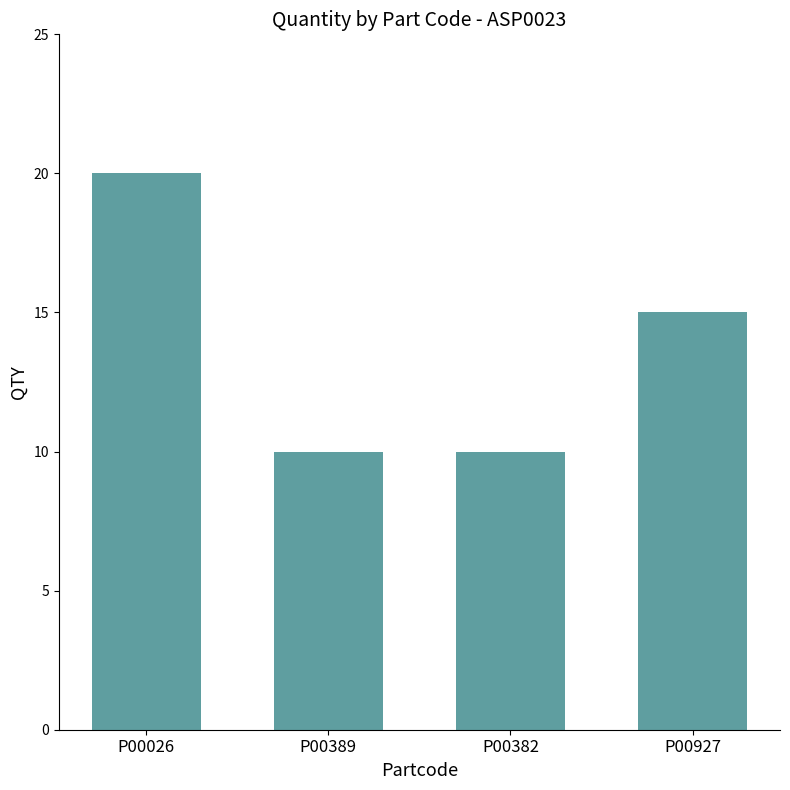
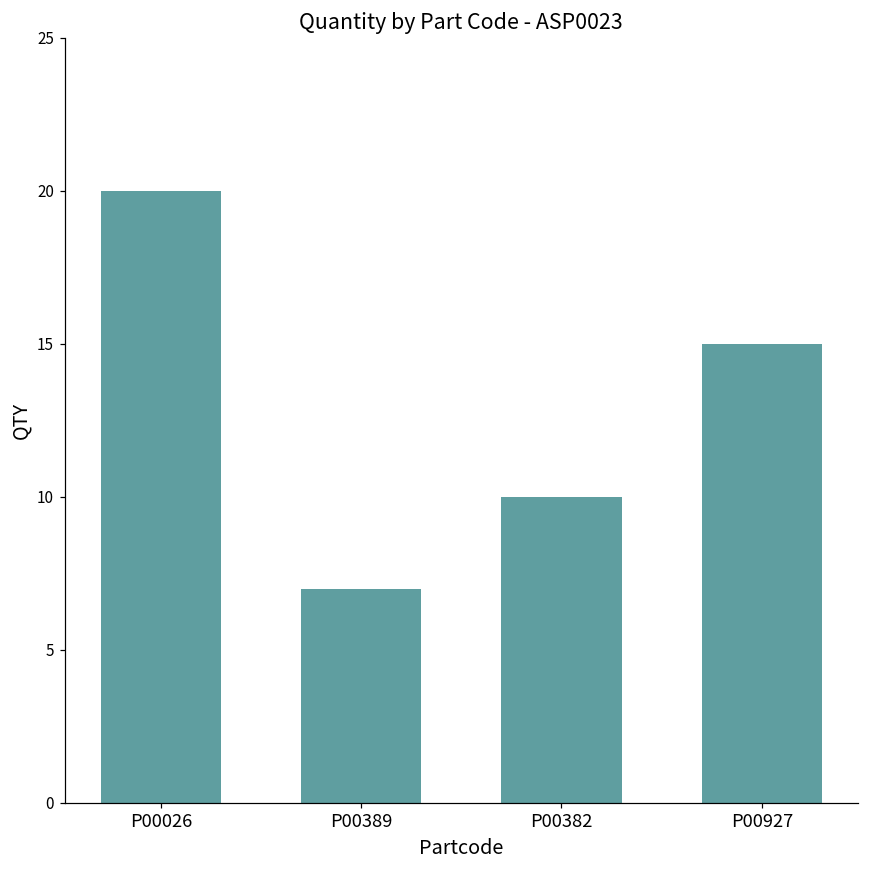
  {
    "P00026": 20,
-   "P00389": 10,
+   "P00389": 7,
    "P00382": 10,
    "P00927": 15
  }
